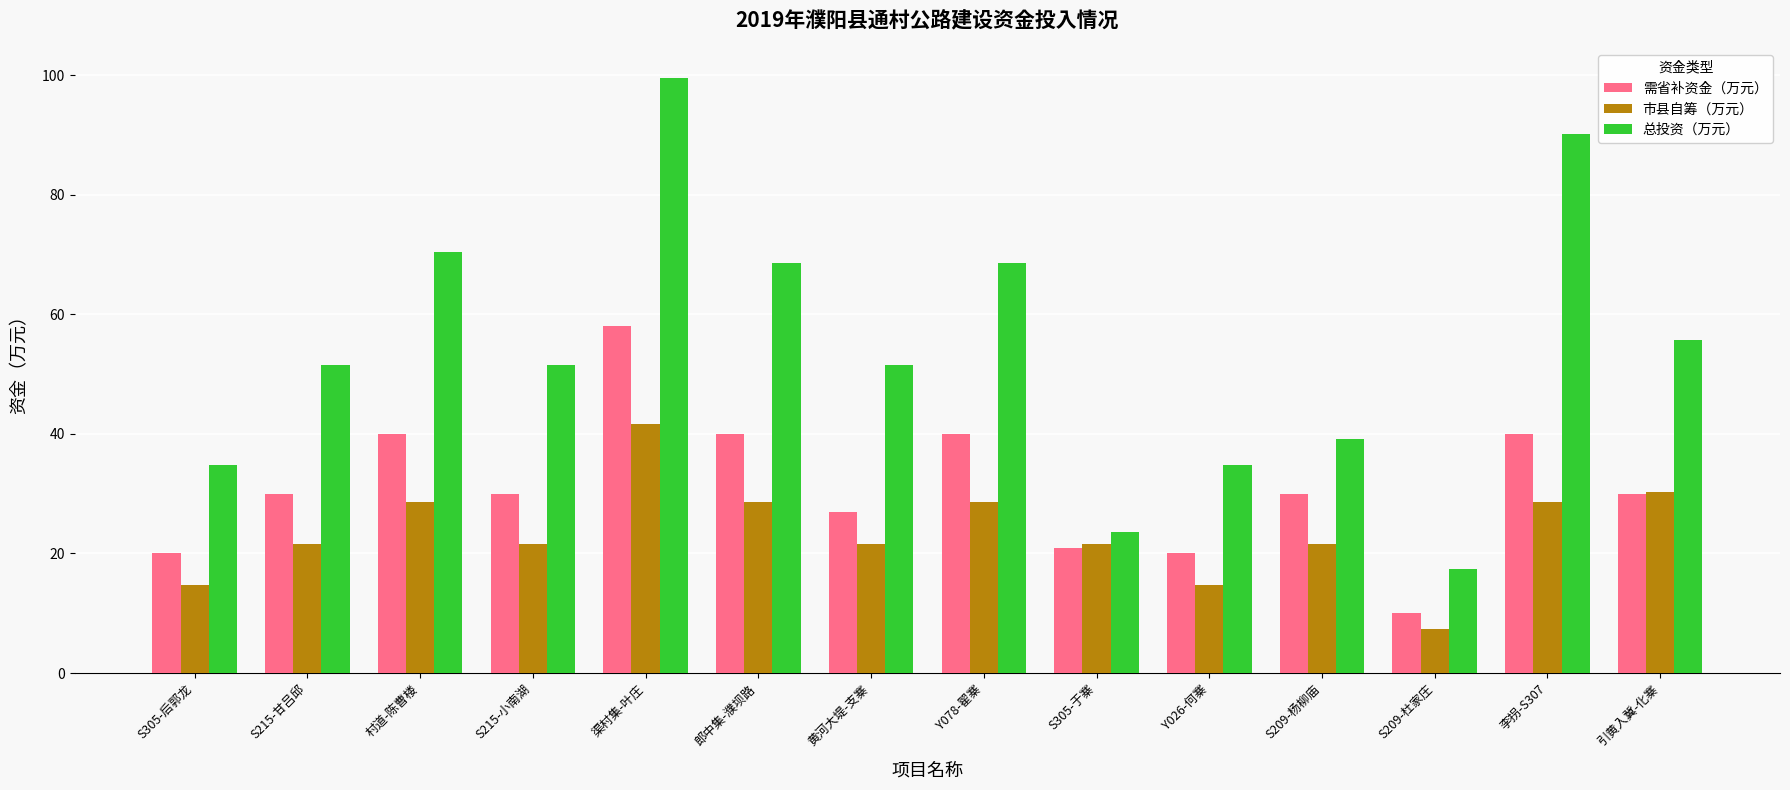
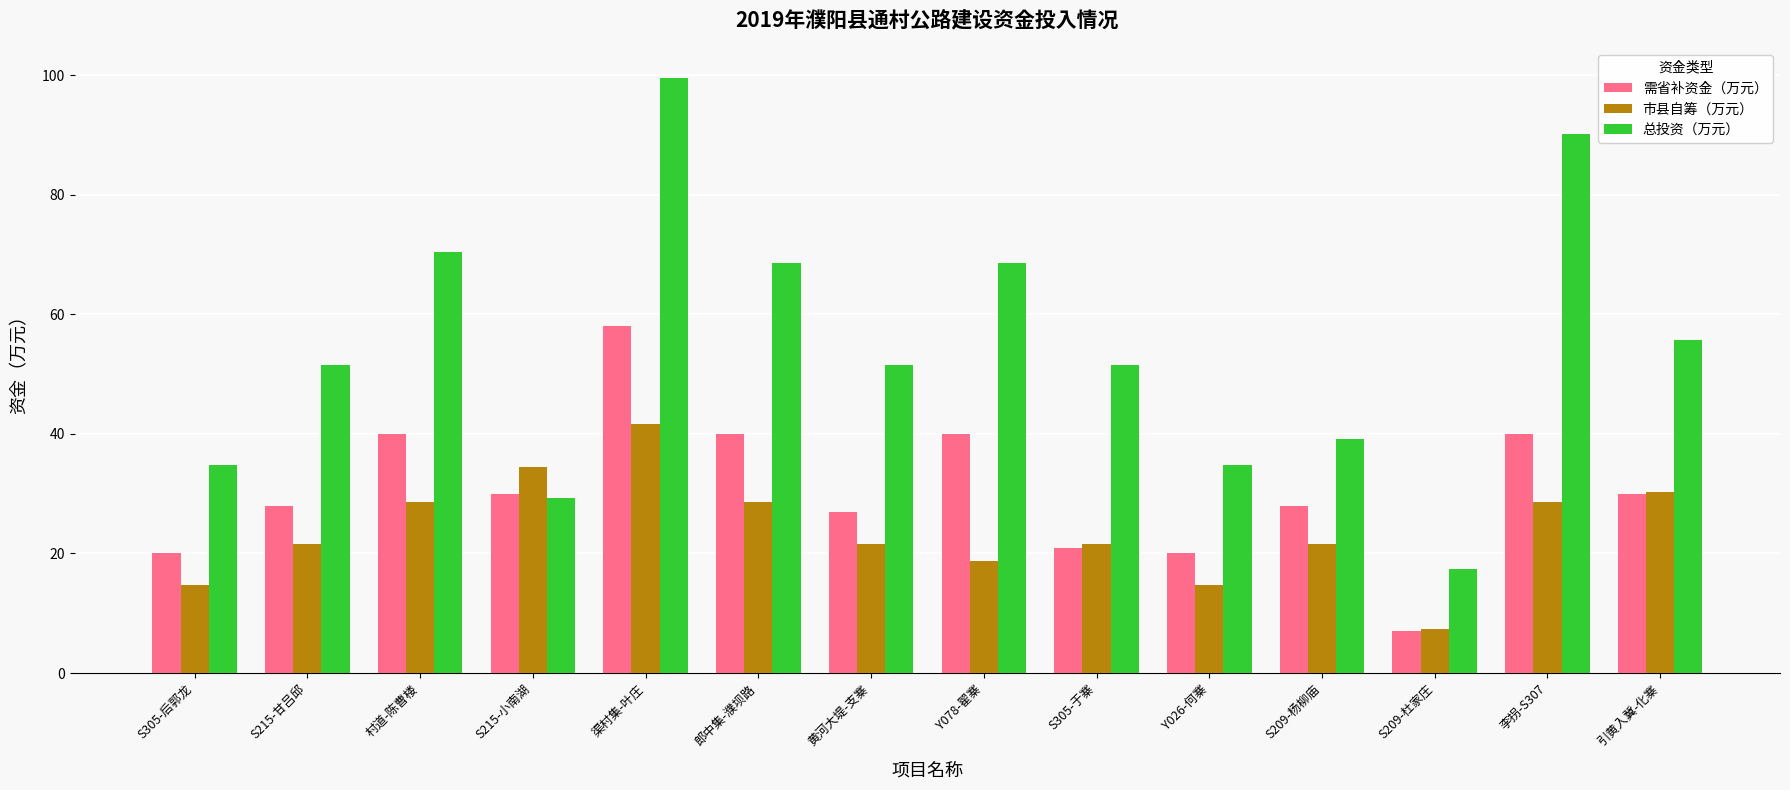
  {
    "需省补资金（万元）": {
      "S305-后郭龙": 20,
-     "S215-甘吕邱": 30,
+     "S215-甘吕邱": 28,
      "村道-陈曹楼": 40,
      "S215-小南湖": 30,
      "渠村集-叶庄": 58,
      "郎中集-濮坝路": 40,
      "黄河大堤-支寨": 27,
      "Y078-翟寨": 40,
      "S305-于寨": 21,
      "Y026-何寨": 20,
-     "S209-杨柳庙": 30,
-     "S209-杜家庄": 10,
+     "S209-杨柳庙": 28,
+     "S209-杜家庄": 7,
      "李拐-S307": 40,
      "引黄入冀-化寨": 30
    },
    "市县自筹（万元）": {
      "S305-后郭龙": 15,
      "S215-甘吕邱": 22,
      "村道-陈曹楼": 29,
-     "S215-小南湖": 22,
+     "S215-小南湖": 34,
      "渠村集-叶庄": 42,
      "郎中集-濮坝路": 29,
      "黄河大堤-支寨": 22,
-     "Y078-翟寨": 29,
+     "Y078-翟寨": 19,
      "S305-于寨": 22,
      "Y026-何寨": 15,
      "S209-杨柳庙": 22,
      "S209-杜家庄": 7,
      "李拐-S307": 29,
      "引黄入冀-化寨": 30
    },
    "总投资（万元）": {
      "S305-后郭龙": 35,
      "S215-甘吕邱": 52,
      "村道-陈曹楼": 70,
-     "S215-小南湖": 52,
+     "S215-小南湖": 29,
      "渠村集-叶庄": 100,
      "郎中集-濮坝路": 69,
      "黄河大堤-支寨": 52,
      "Y078-翟寨": 69,
-     "S305-于寨": 24,
+     "S305-于寨": 52,
      "Y026-何寨": 35,
      "S209-杨柳庙": 39,
      "S209-杜家庄": 17,
      "李拐-S307": 90,
      "引黄入冀-化寨": 56
    }
  }
